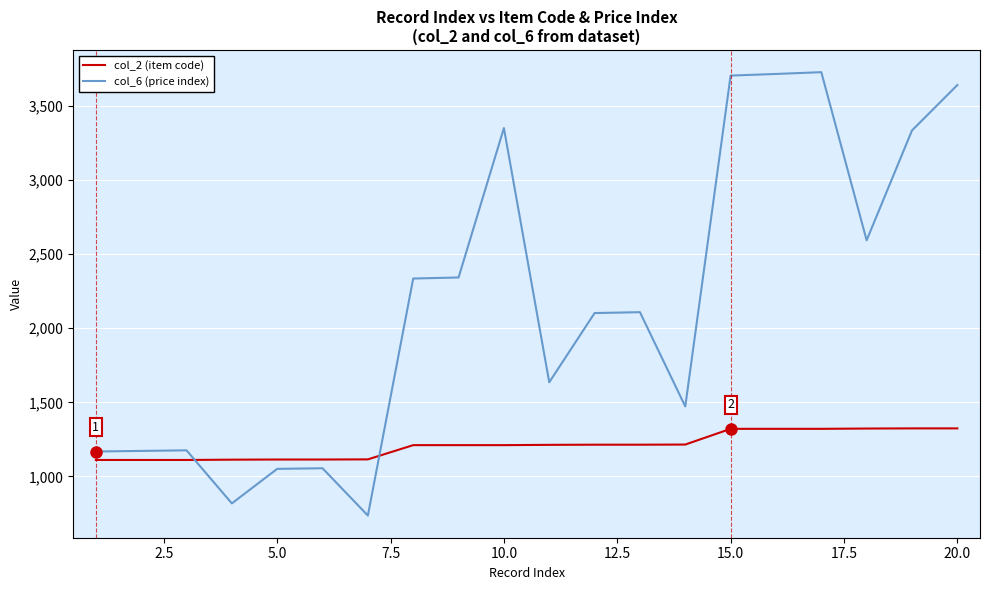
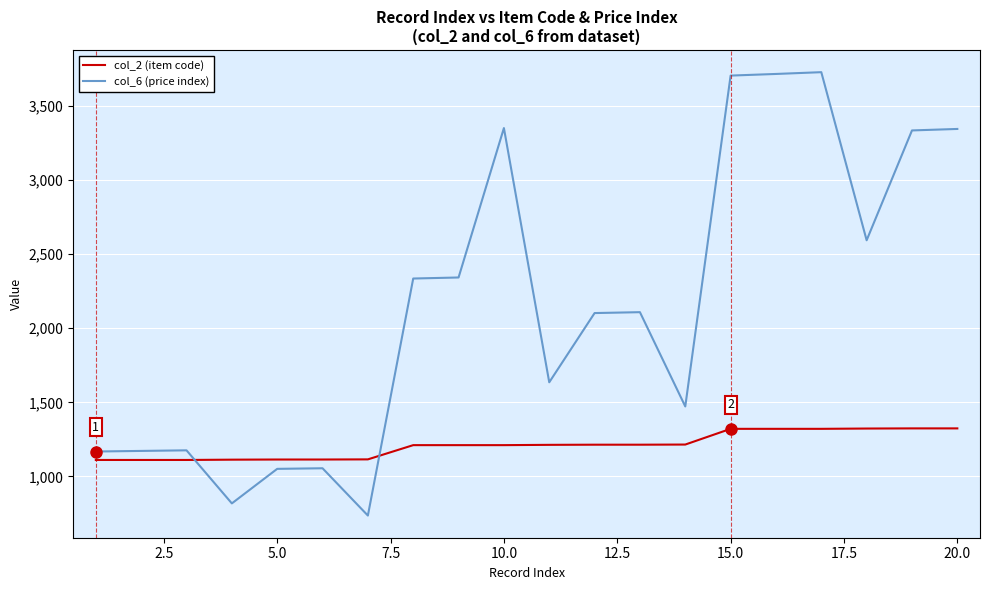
  {
    "col_6 (price index)": {
      "5.0": "1,050",
      "10.0": "3,350",
      "15.0": "3,700",
-     "20.0": "3,640"
+     "20.0": "3,340"
    }
  }
